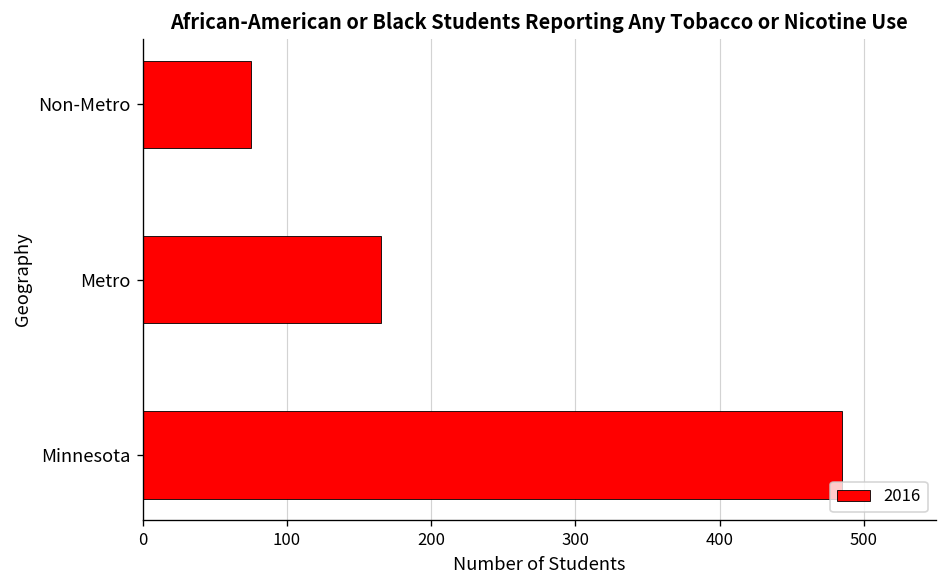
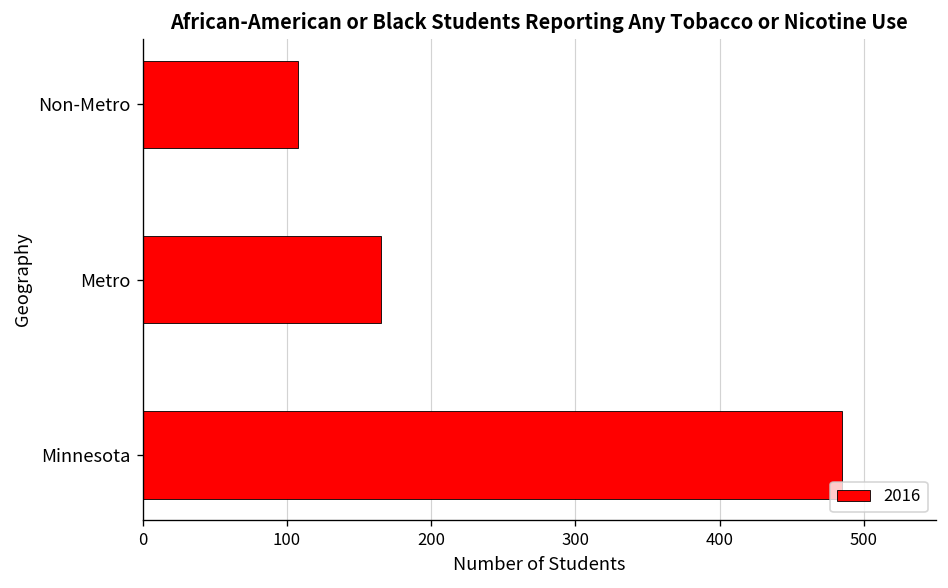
  {
-   "Non-Metro": 75,
+   "Non-Metro": 108,
    "Metro": 165,
    "Minnesota": 485
  }
